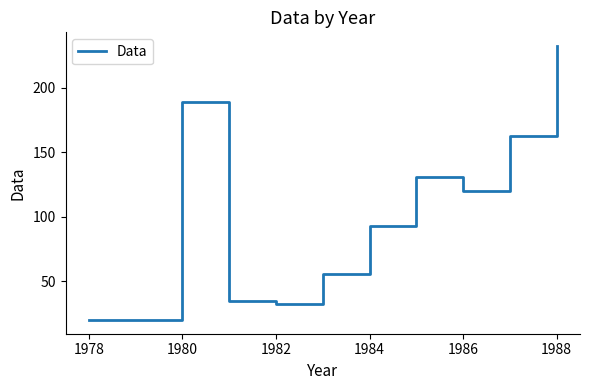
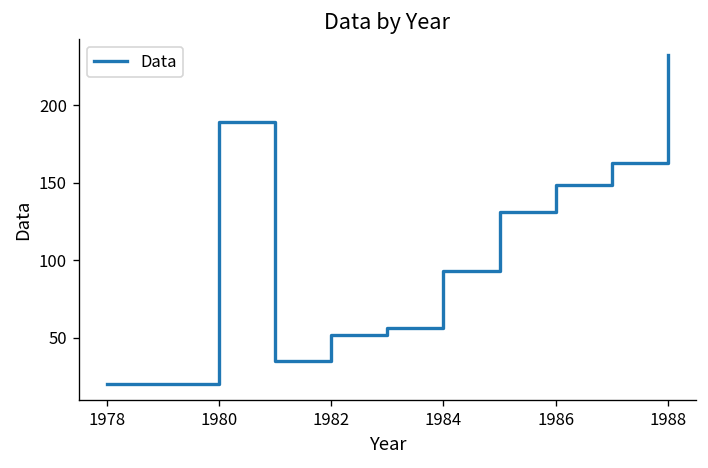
  {
    "1978": 20,
    "1980": 189,
-   "1982": 32,
+   "1982": 52,
    "1984": 93,
-   "1986": 120,
+   "1986": 149,
    "1988": 232
  }
